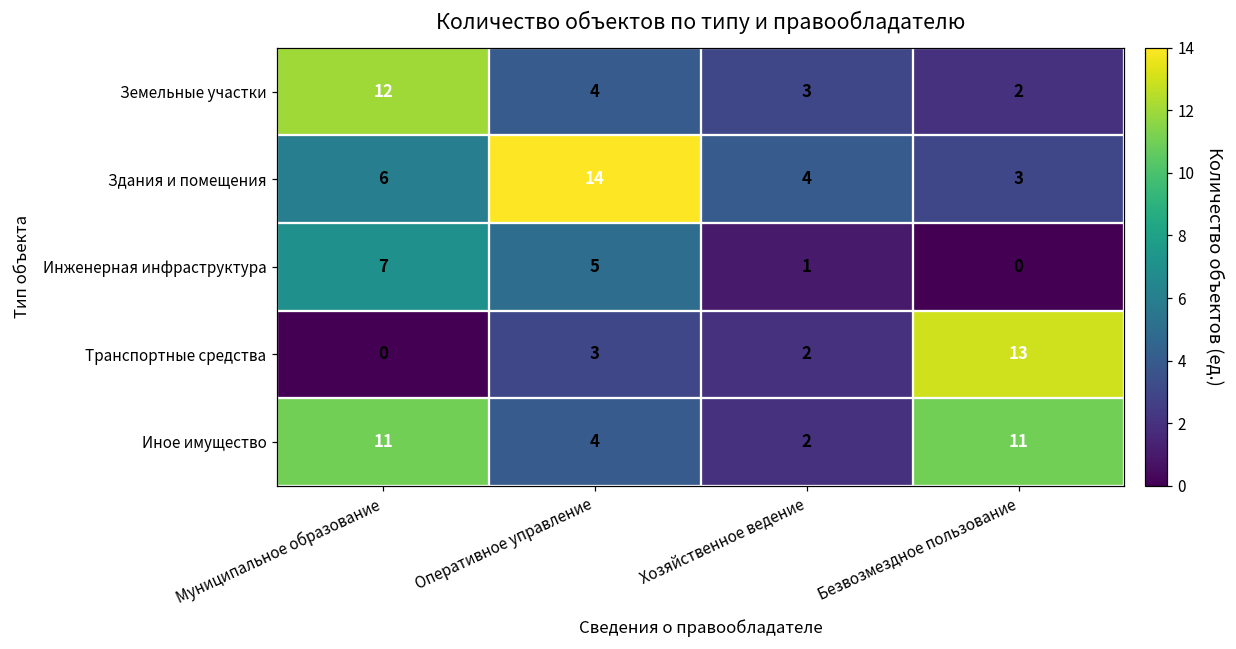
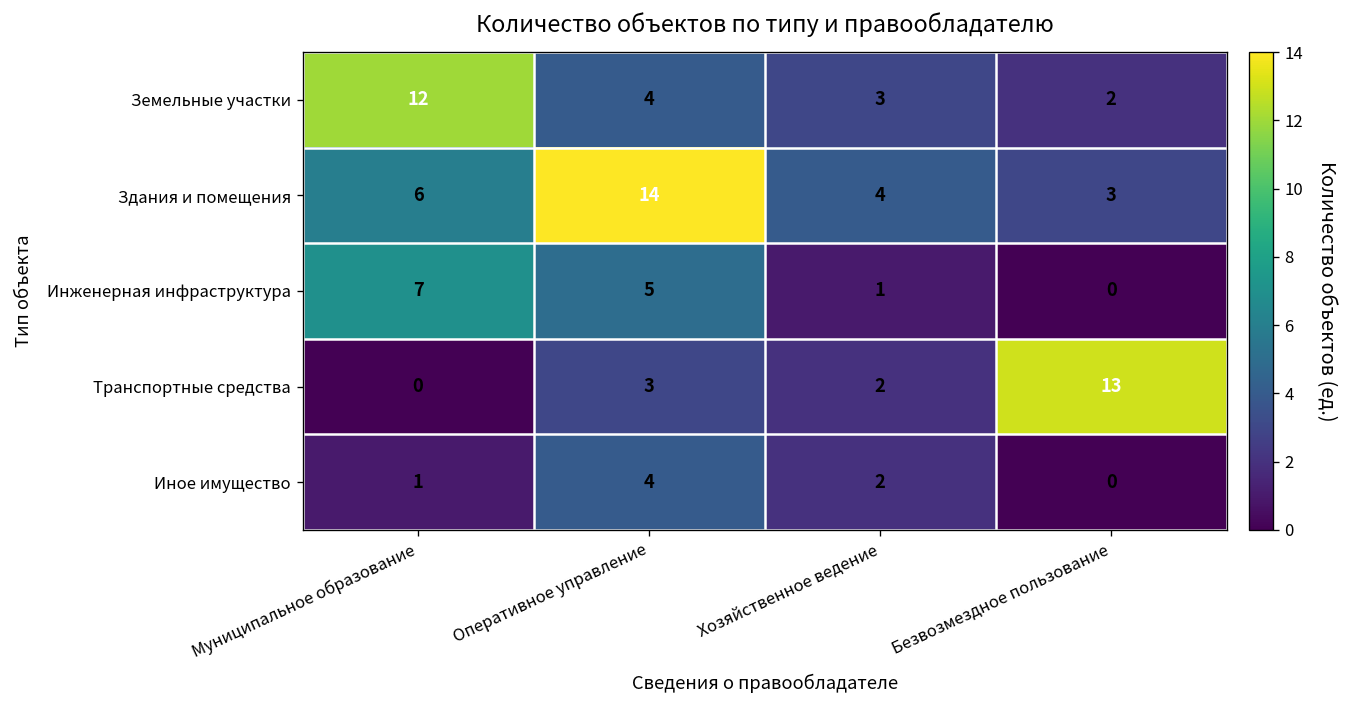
  {
    "Земельные участки": {
      "Муниципальное образование": 12,
      "Оперативное управление": 4,
      "Хозяйственное ведение": 3,
      "Безвозмездное пользование": 2
    },
    "Здания и помещения": {
      "Муниципальное образование": 6,
      "Оперативное управление": 14,
      "Хозяйственное ведение": 4,
      "Безвозмездное пользование": 3
    },
    "Инженерная инфраструктура": {
      "Муниципальное образование": 7,
      "Оперативное управление": 5,
      "Хозяйственное ведение": 1,
      "Безвозмездное пользование": 0
    },
    "Транспортные средства": {
      "Муниципальное образование": 0,
      "Оперативное управление": 3,
      "Хозяйственное ведение": 2,
      "Безвозмездное пользование": 13
    },
    "Иное имущество": {
-     "Муниципальное образование": 11,
+     "Муниципальное образование": 1,
      "Оперативное управление": 4,
      "Хозяйственное ведение": 2,
-     "Безвозмездное пользование": 11
+     "Безвозмездное пользование": 0
    }
  }
